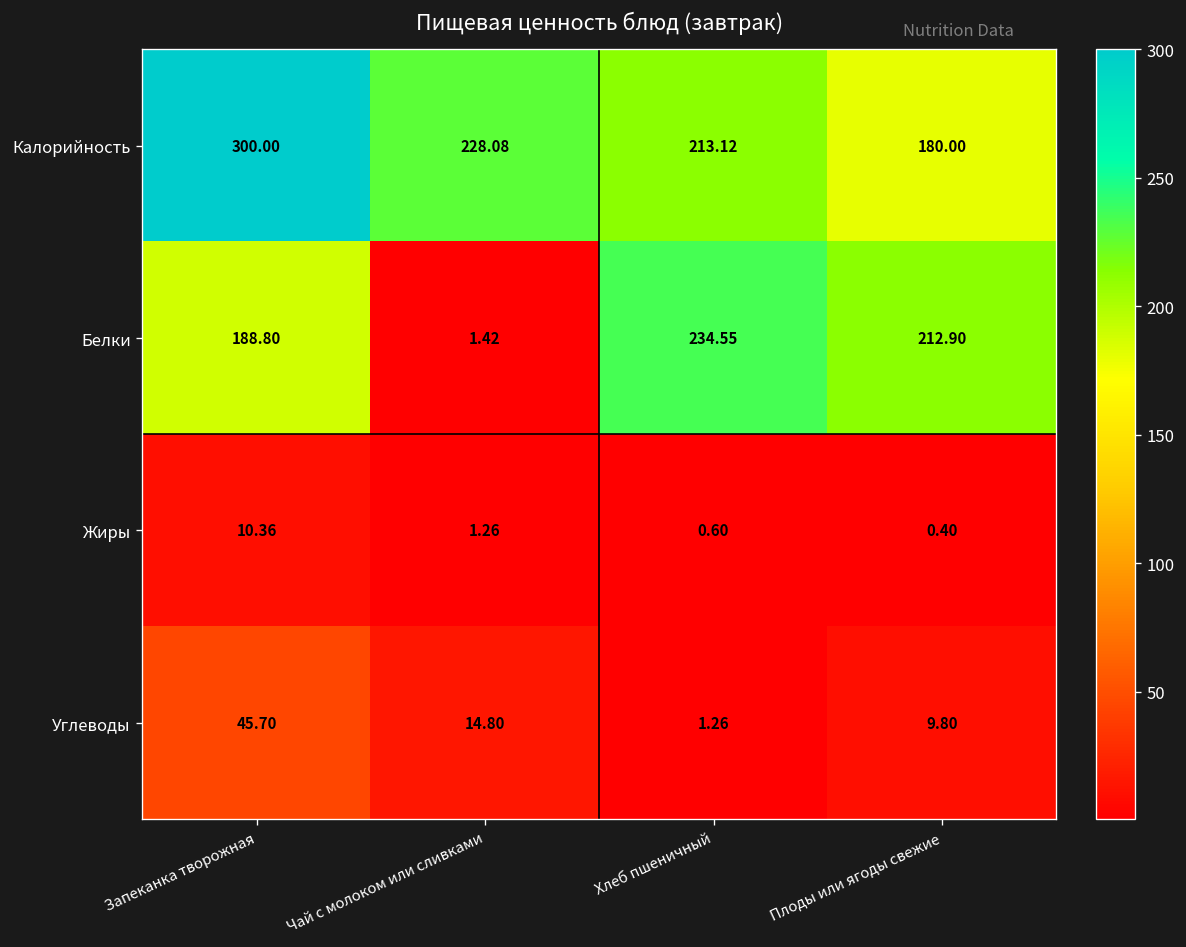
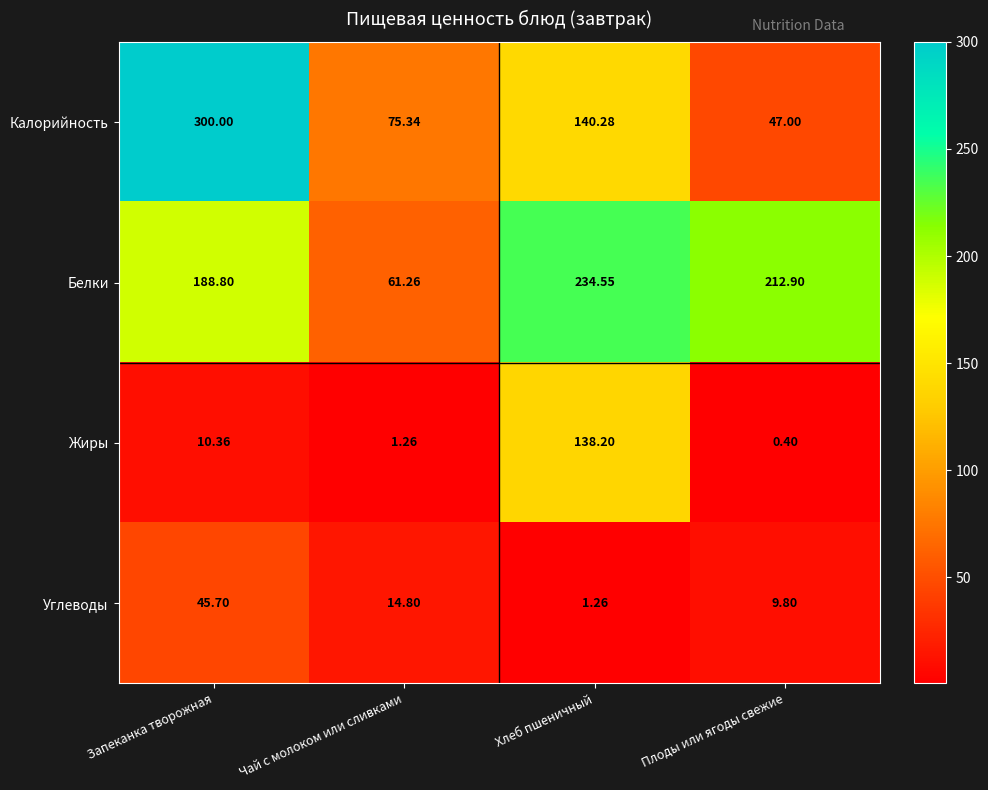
  {
    "Калорийность": {
      "Запеканка творожная": 300.00,
-     "Чай с молоком или сливками": 228.08,
-     "Хлеб пшеничный": 213.12,
-     "Плоды или ягоды свежие": 180.00
+     "Чай с молоком или сливками": 75.34,
+     "Хлеб пшеничный": 140.28,
+     "Плоды или ягоды свежие": 47.00
    },
    "Белки": {
      "Запеканка творожная": 188.80,
-     "Чай с молоком или сливками": 1.42,
+     "Чай с молоком или сливками": 61.26,
      "Хлеб пшеничный": 234.55,
      "Плоды или ягоды свежие": 212.90
    },
    "Жиры": {
      "Запеканка творожная": 10.36,
      "Чай с молоком или сливками": 1.26,
-     "Хлеб пшеничный": 0.60,
+     "Хлеб пшеничный": 138.20,
      "Плоды или ягоды свежие": 0.40
    },
    "Углеводы": {
      "Запеканка творожная": 45.70,
      "Чай с молоком или сливками": 14.80,
      "Хлеб пшеничный": 1.26,
      "Плоды или ягоды свежие": 9.80
    }
  }
